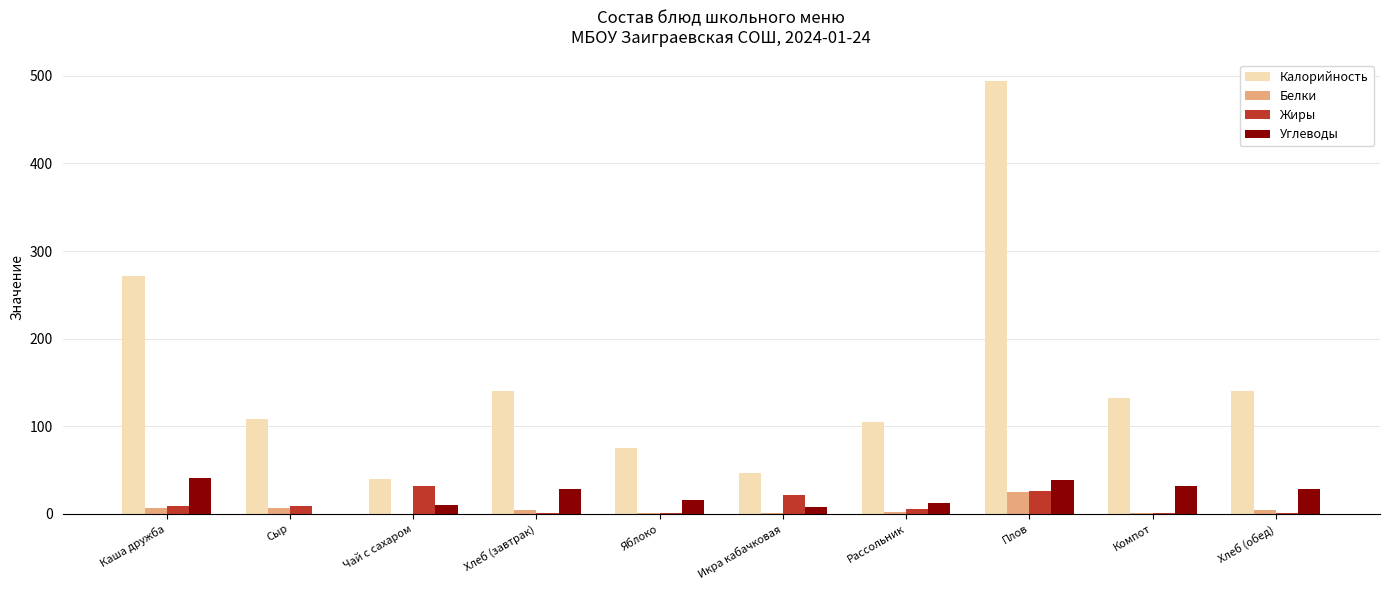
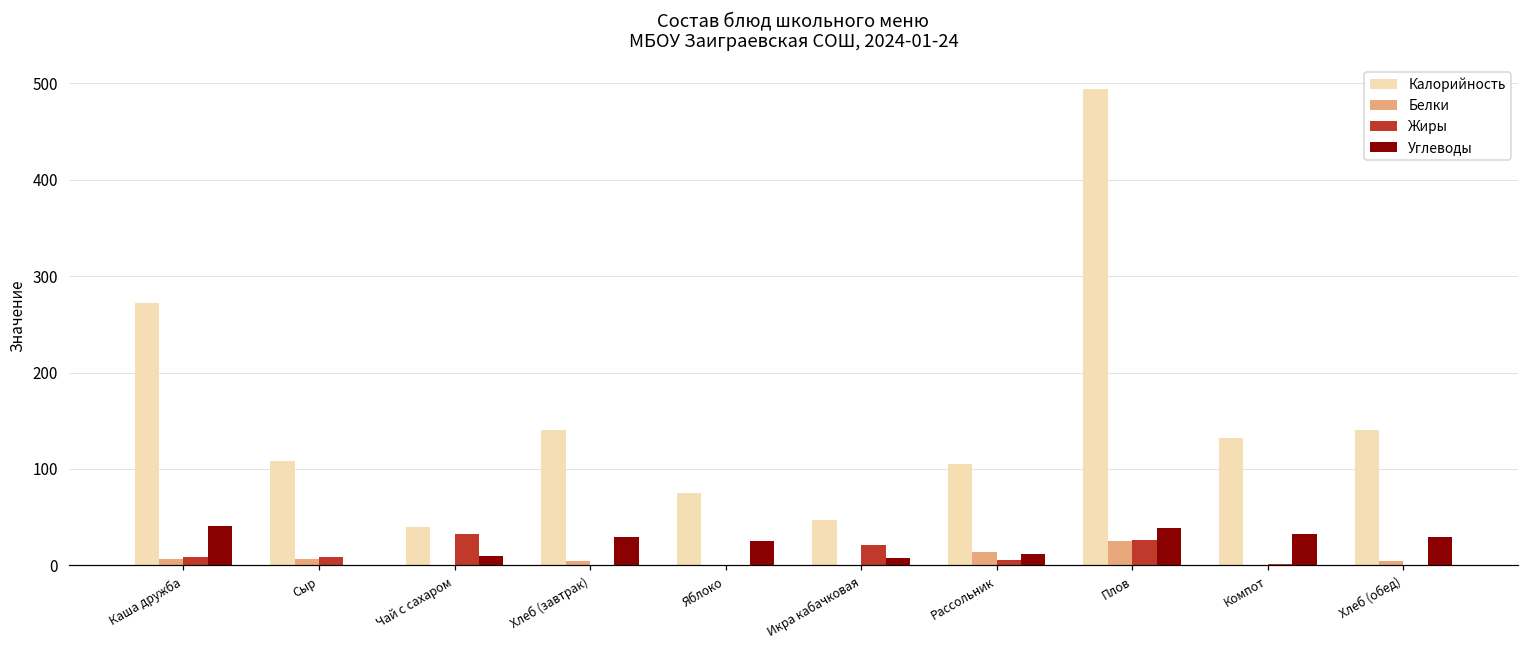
  {
    "Калорийность": {
      "Каша дружба": 270,
      "Сыр": 110,
      "Чай с сахаром": 40,
      "Хлеб (завтрак)": 140,
      "Яблоко": 80,
      "Икра кабачковая": 50,
      "Рассольник": 110,
      "Плов": 490,
      "Компот": 130,
      "Хлеб (обед)": 140
    },
    "Белки": {
      "Каша дружба": 10,
      "Сыр": 10,
      "Хлеб (завтрак)": 0,
-     "Рассольник": 0,
+     "Рассольник": 10,
      "Плов": 30,
      "Хлеб (обед)": 0
    },
    "Жиры": {
      "Каша дружба": 10,
      "Сыр": 10,
      "Чай с сахаром": 30,
      "Икра кабачковая": 20,
      "Рассольник": 10,
      "Плов": 30
    },
    "Углеводы": {
      "Каша дружба": 40,
      "Сыр": 0,
      "Чай с сахаром": 10,
      "Хлеб (завтрак)": 30,
-     "Яблоко": 20,
+     "Яблоко": 30,
      "Икра кабачковая": 10,
      "Рассольник": 10,
      "Плов": 40,
      "Компот": 30,
      "Хлеб (обед)": 30
    }
  }
